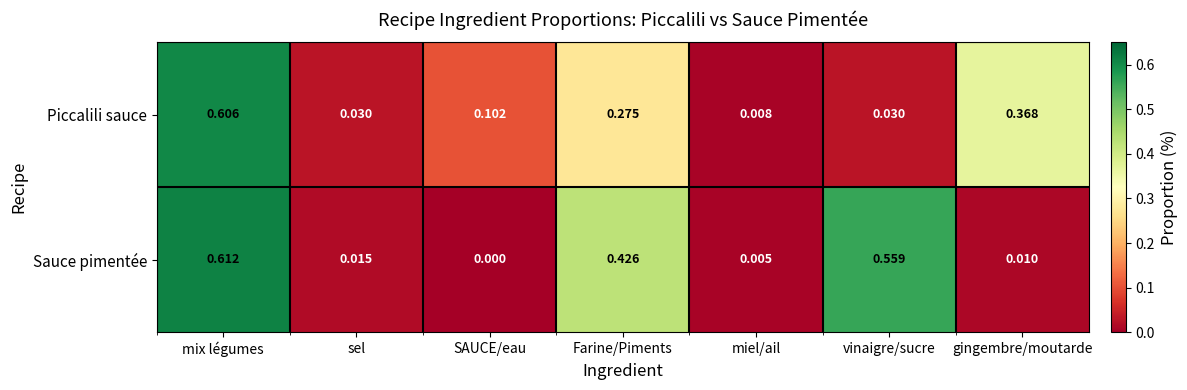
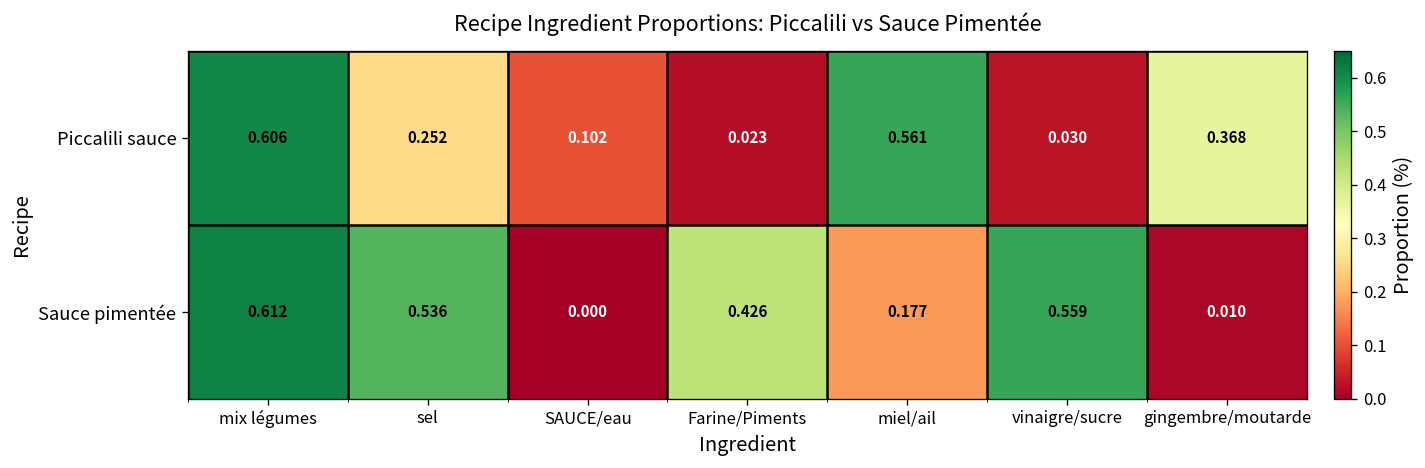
  {
    "Piccalili sauce": {
      "mix légumes": 0.606,
-     "sel": 0.030,
+     "sel": 0.252,
      "SAUCE/eau": 0.102,
-     "Farine/Piments": 0.275,
-     "miel/ail": 0.008,
+     "Farine/Piments": 0.023,
+     "miel/ail": 0.561,
      "vinaigre/sucre": 0.030,
      "gingembre/moutarde": 0.368
    },
    "Sauce pimentée": {
      "mix légumes": 0.612,
-     "sel": 0.015,
+     "sel": 0.536,
      "SAUCE/eau": 0.000,
      "Farine/Piments": 0.426,
-     "miel/ail": 0.005,
+     "miel/ail": 0.177,
      "vinaigre/sucre": 0.559,
      "gingembre/moutarde": 0.010
    }
  }
